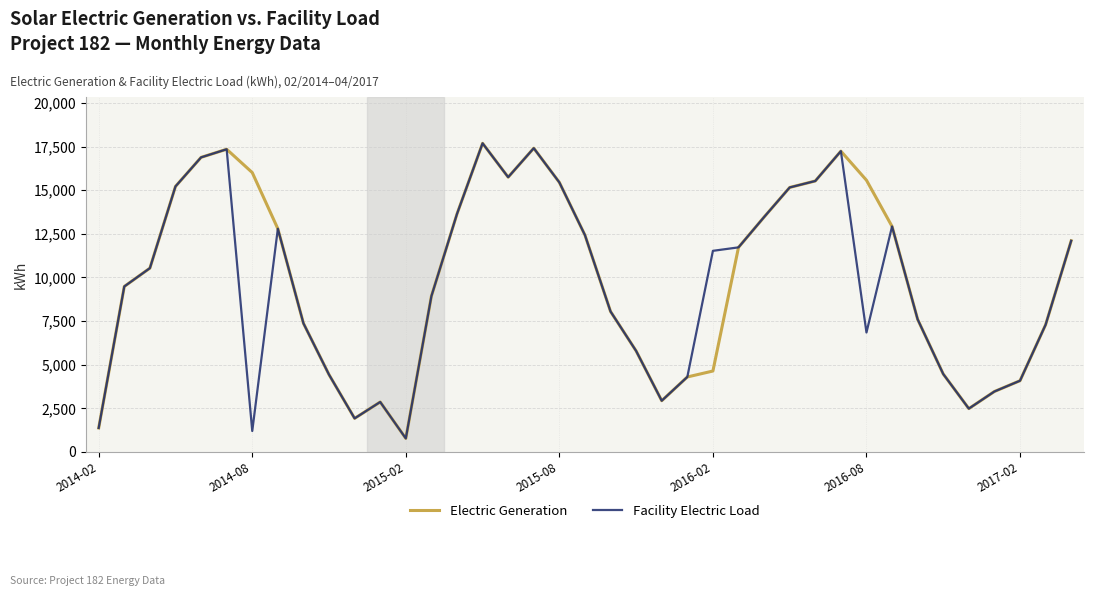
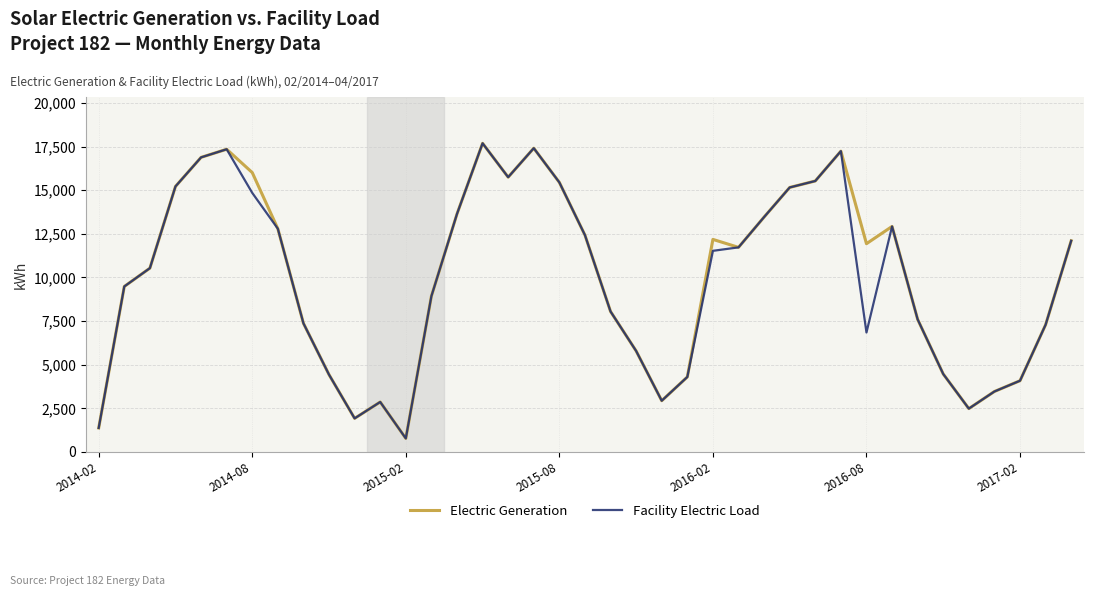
  {
    "Electric Generation": {
      "2014-08": "16,000",
-     "2016-02": "4,600",
-     "2016-08": "15,600"
+     "2016-02": "12,200",
+     "2016-08": "11,900"
    },
    "Facility Electric Load": {
-     "2014-08": "1,200",
+     "2014-08": "14,800",
      "2016-02": "11,500",
      "2016-08": "6,800"
    }
  }
